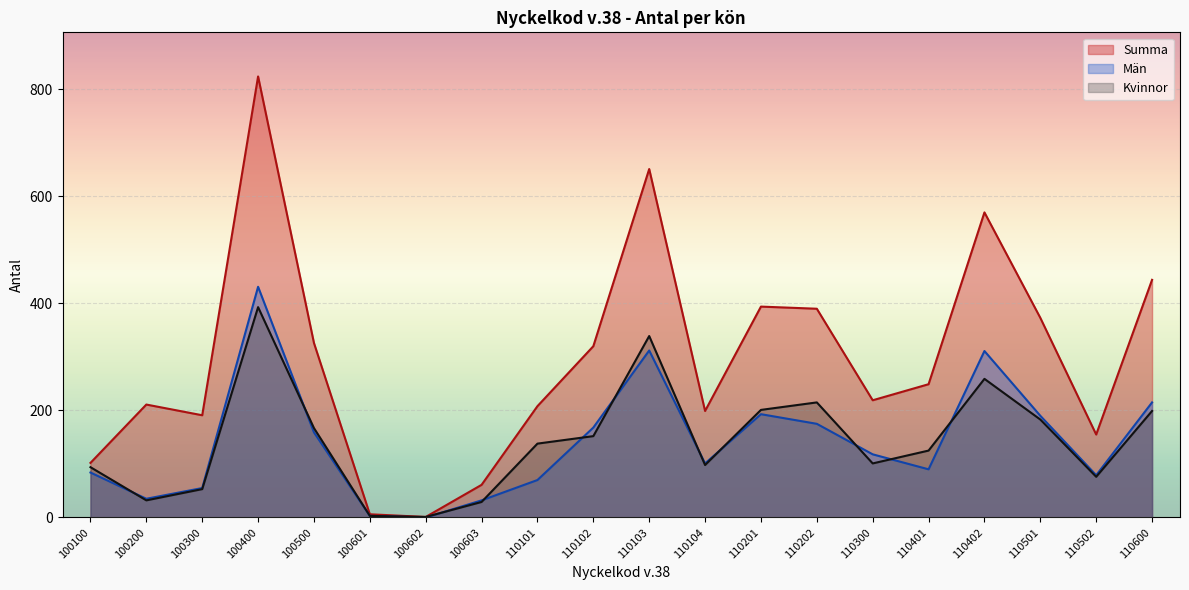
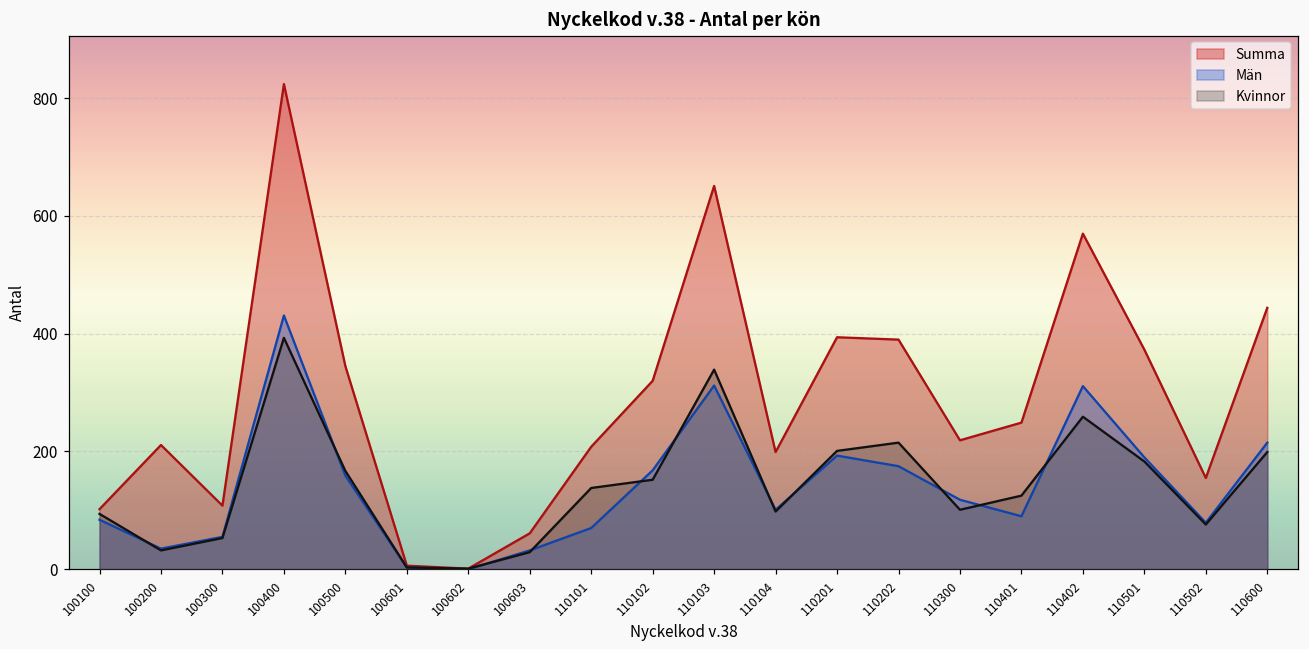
  {
    "Summa": {
      "100100": 100,
      "100200": 210,
-     "100300": 190,
+     "100300": 110,
      "100400": 820,
-     "100500": 330,
+     "100500": 350,
      "100603": 60,
      "110101": 210,
      "110102": 320,
      "110103": 650,
      "110104": 200,
      "110201": 390,
      "110202": 390,
      "110300": 220,
      "110401": 250,
      "110402": 570,
      "110501": 370,
      "110502": 160,
      "110600": 440
    },
    "Män": {
      "100100": 80,
      "100400": 430,
      "100500": 160,
      "110101": 70,
      "110102": 170,
      "110103": 310,
      "110201": 190,
      "110202": 180,
      "110300": 120,
      "110401": 90,
      "110402": 310,
      "110501": 190,
      "110600": 220
    },
    "Kvinnor": {
      "100100": 90,
      "100400": 390,
      "100500": 170,
      "110101": 140,
      "110102": 150,
      "110103": 340,
      "110201": 200,
      "110202": 220,
      "110300": 100,
      "110401": 130,
      "110402": 260,
      "110501": 180,
      "110600": 200
    }
  }
